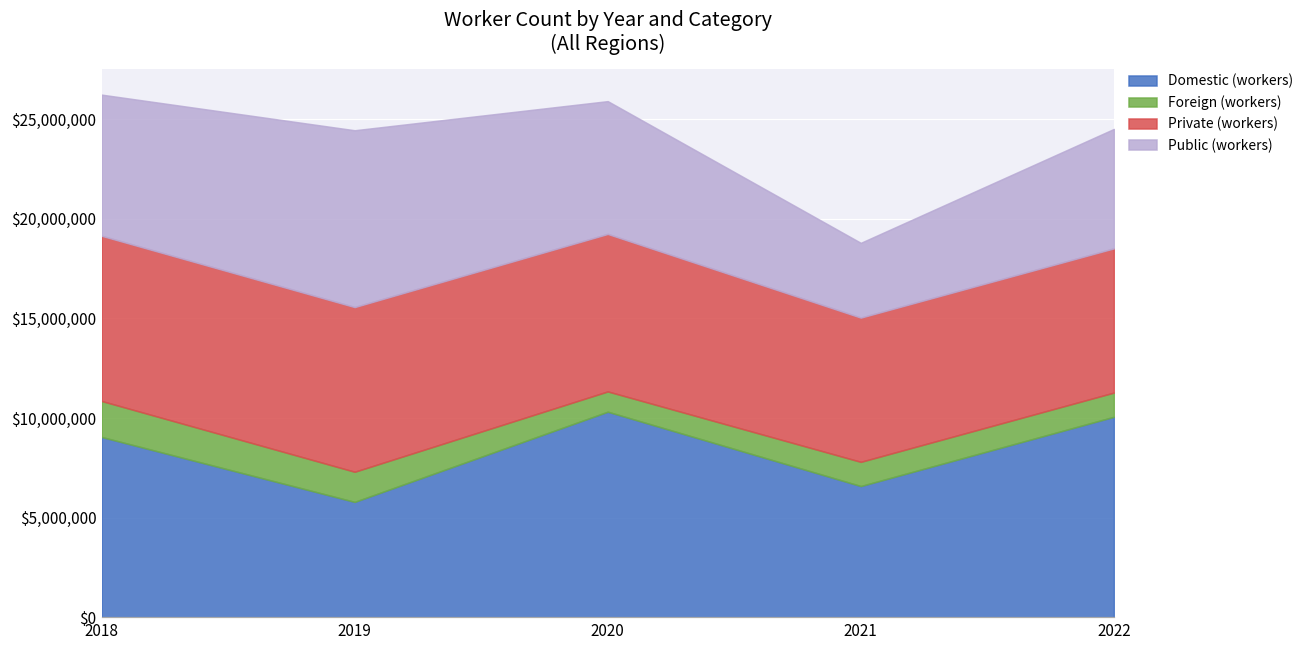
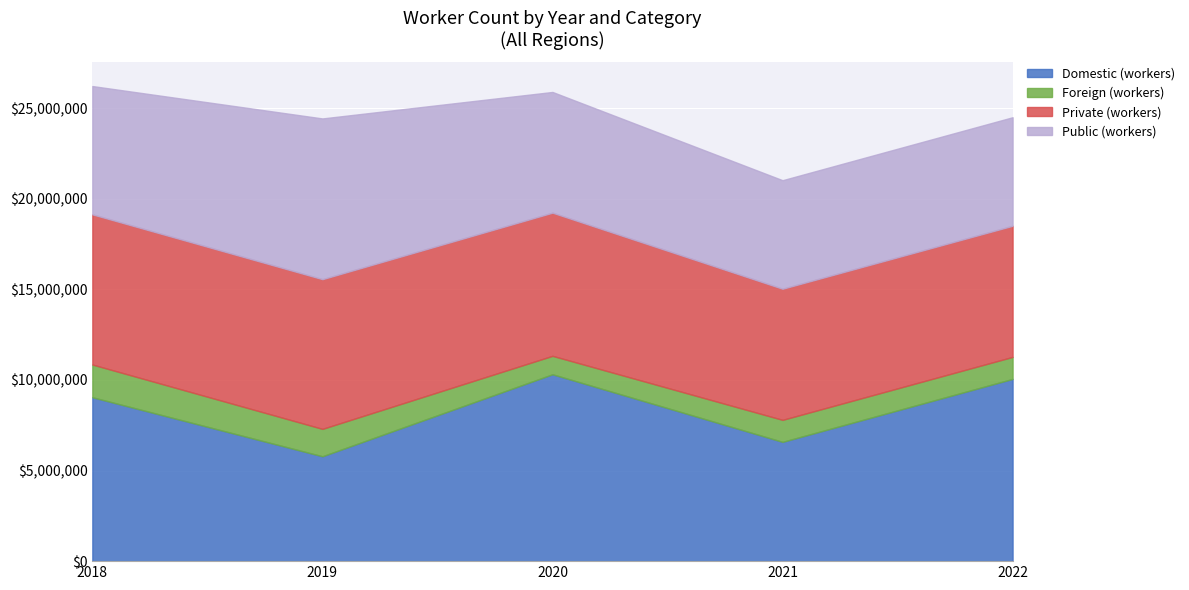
  {
    "Domestic (workers)": {
      "2018": "$9,000,000",
      "2019": "$5,800,000",
      "2020": "$10,300,000",
      "2021": "$6,600,000",
      "2022": "$10,100,000"
    },
    "Foreign (workers)": {
      "2018": "$1,800,000",
      "2019": "$1,500,000",
      "2020": "$1,000,000",
      "2021": "$1,200,000",
      "2022": "$1,200,000"
    },
    "Private (workers)": {
      "2018": "$8,300,000",
      "2019": "$8,300,000",
      "2020": "$7,900,000",
      "2021": "$7,200,000",
      "2022": "$7,200,000"
    },
    "Public (workers)": {
      "2018": "$7,100,000",
      "2019": "$8,900,000",
      "2020": "$6,700,000",
-     "2021": "$3,800,000",
+     "2021": "$6,000,000",
      "2022": "$6,000,000"
    }
  }
